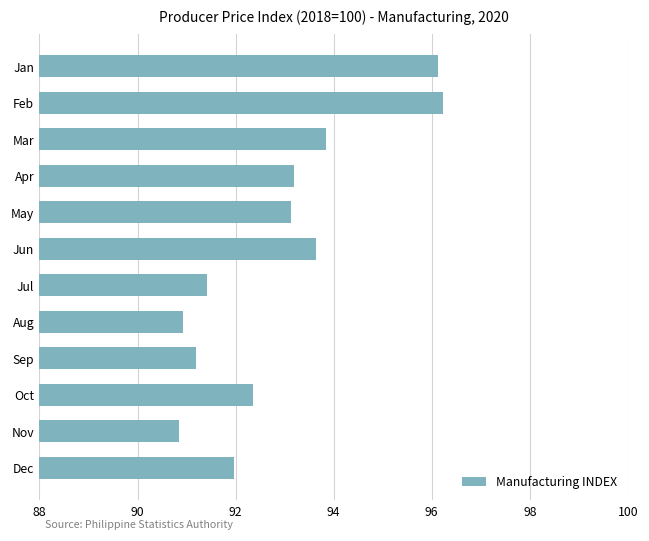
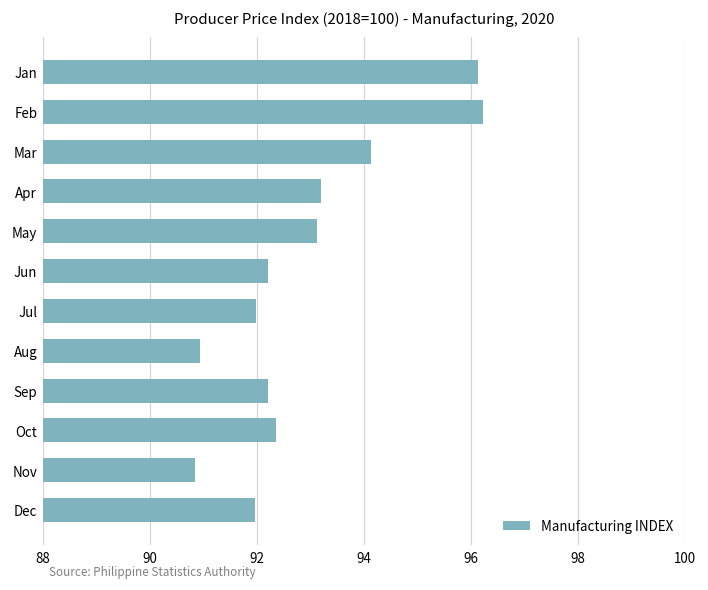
  {
    "Jan": 96.1,
    "Feb": 96.2,
-   "Mar": 93.8,
+   "Mar": 94.1,
    "Apr": 93.2,
    "May": 93.1,
-   "Jun": 93.6,
-   "Jul": 91.4,
+   "Jun": 92.2,
+   "Jul": 92.0,
    "Aug": 90.9,
-   "Sep": 91.2,
+   "Sep": 92.2,
    "Oct": 92.4,
    "Nov": 90.8,
    "Dec": 92.0
  }
